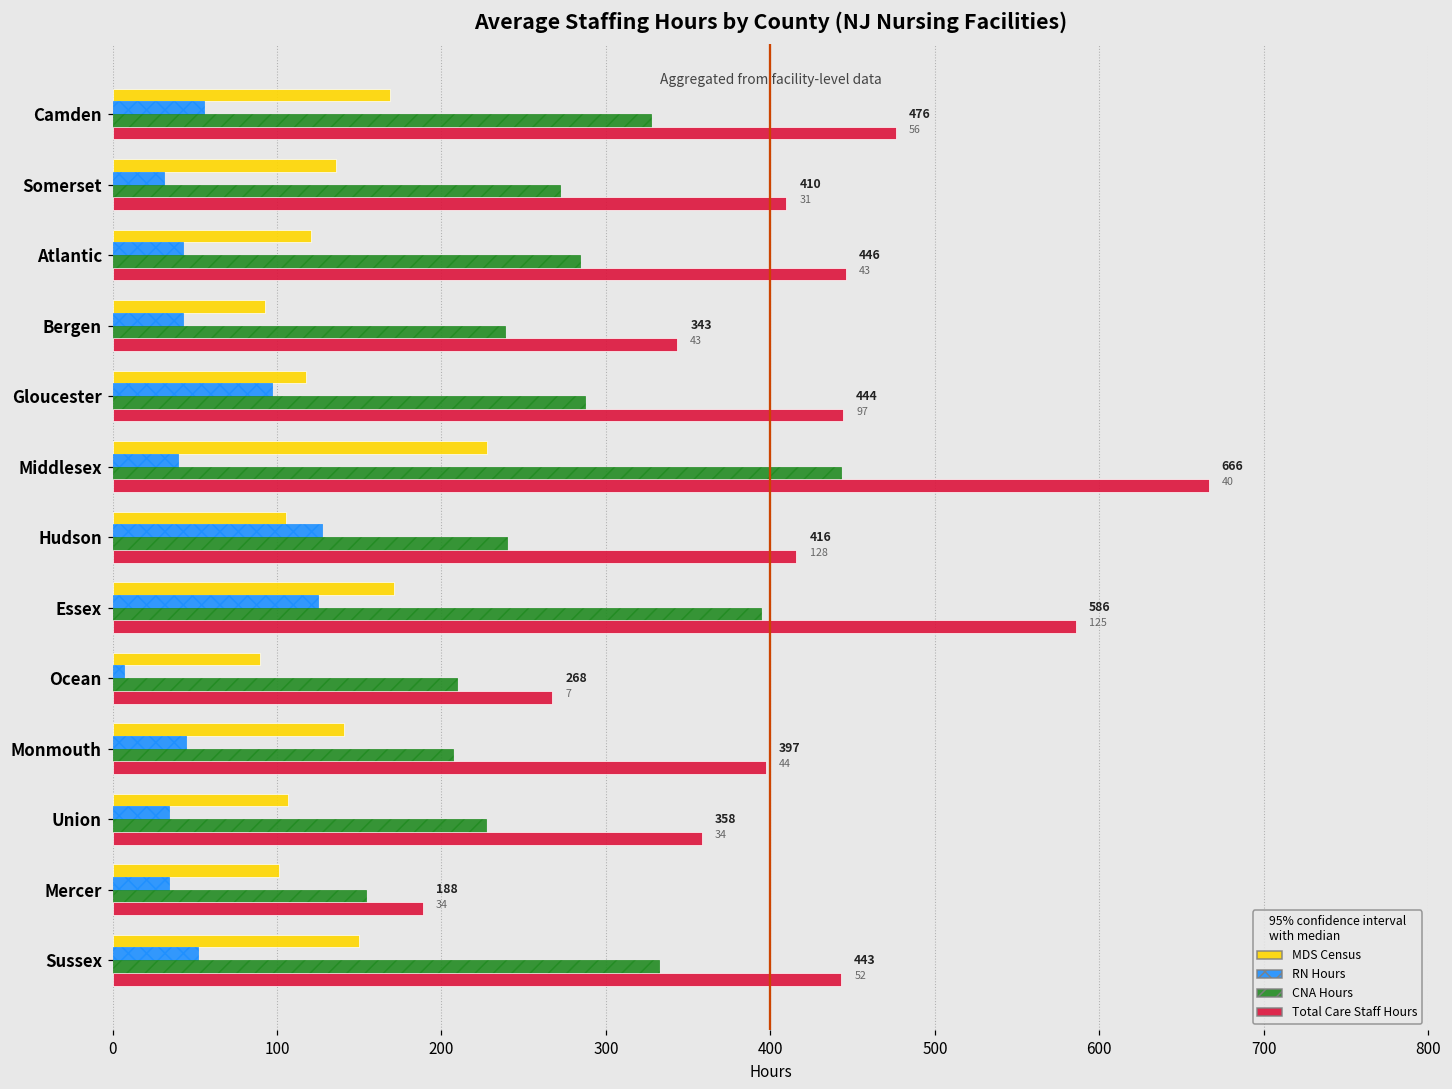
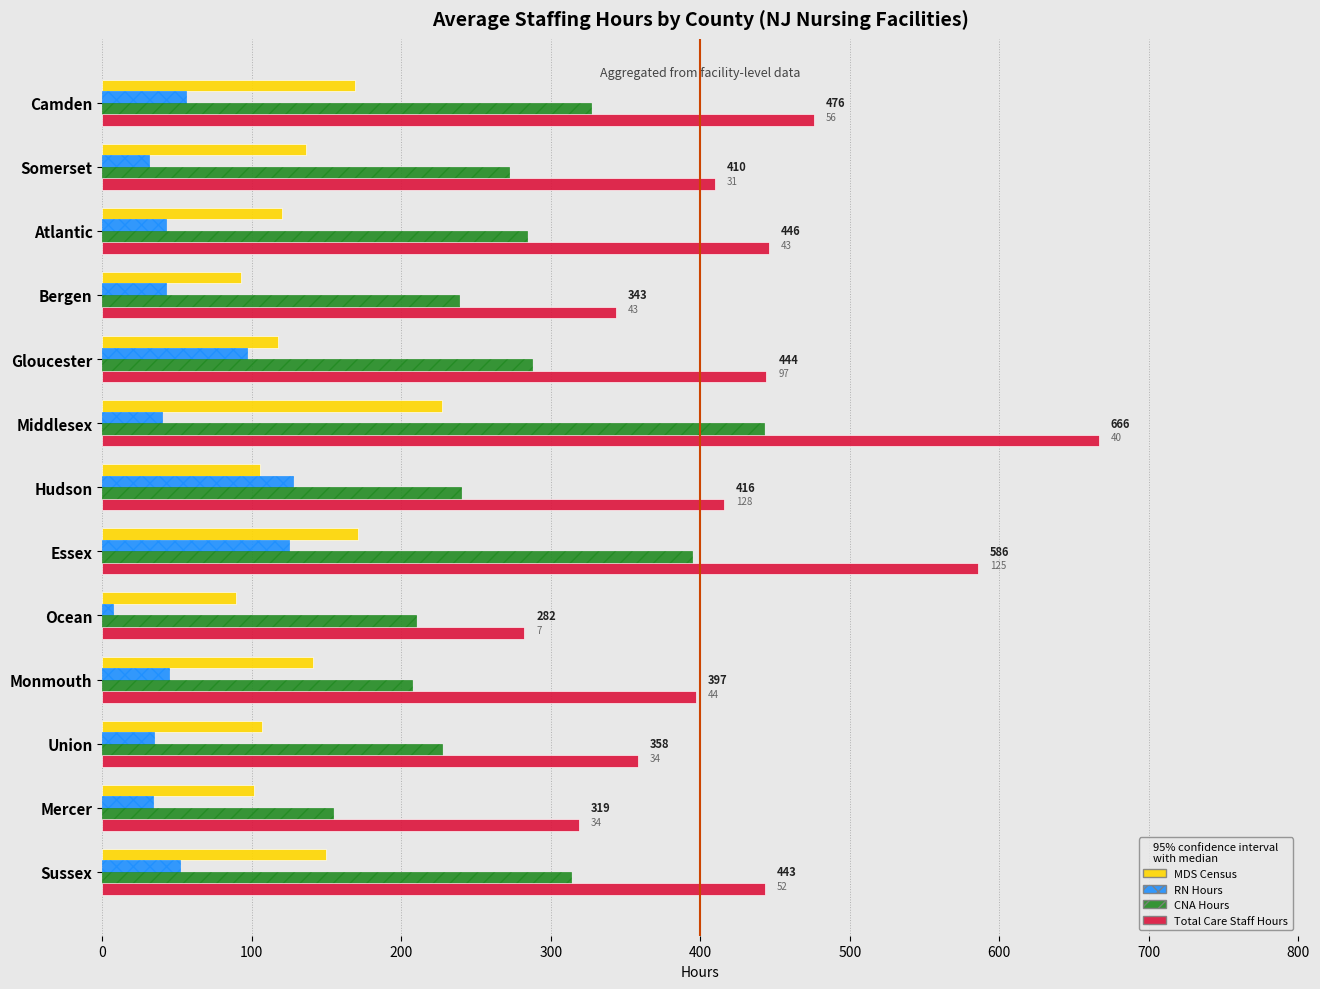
  {
    "MDS Census": {
      "Camden": 169,
      "Somerset": 136,
      "Atlantic": 120,
      "Bergen": 93,
      "Gloucester": 118,
      "Middlesex": 227,
      "Hudson": 105,
      "Essex": 171,
      "Ocean": 89,
      "Monmouth": 141,
      "Union": 107,
      "Mercer": 101,
      "Sussex": 150
    },
    "RN Hours": {
      "Camden": 56,
      "Somerset": 31,
      "Atlantic": 43,
      "Bergen": 43,
      "Gloucester": 97,
      "Middlesex": 40,
      "Hudson": 128,
      "Essex": 125,
      "Ocean": 7,
      "Monmouth": 44,
      "Union": 34,
      "Mercer": 34,
      "Sussex": 52
    },
    "CNA Hours": {
      "Camden": 327,
      "Somerset": 272,
      "Atlantic": 284,
      "Bergen": 239,
      "Gloucester": 287,
      "Middlesex": 443,
      "Hudson": 240,
      "Essex": 394,
      "Ocean": 210,
      "Monmouth": 207,
      "Union": 227,
      "Mercer": 154,
-     "Sussex": 332
+     "Sussex": 314
    },
    "Total Care Staff Hours": {
      "Camden": 476,
      "Somerset": 410,
      "Atlantic": 446,
      "Bergen": 343,
      "Gloucester": 444,
      "Middlesex": 666,
      "Hudson": 416,
      "Essex": 586,
-     "Ocean": 268,
+     "Ocean": 282,
      "Monmouth": 397,
      "Union": 358,
-     "Mercer": 188,
+     "Mercer": 319,
      "Sussex": 443
    }
  }
